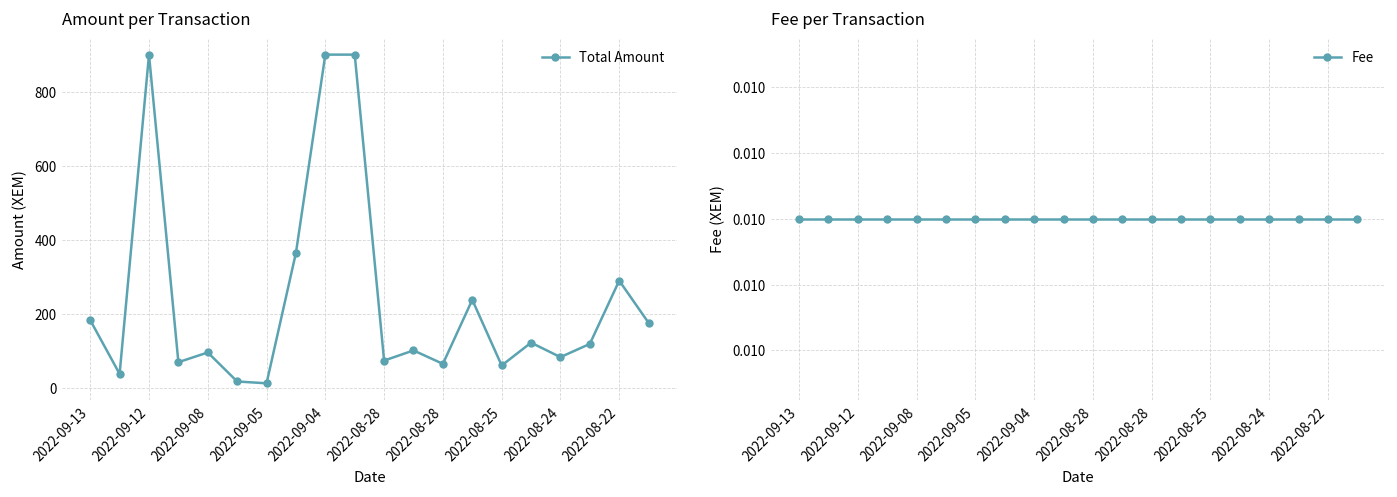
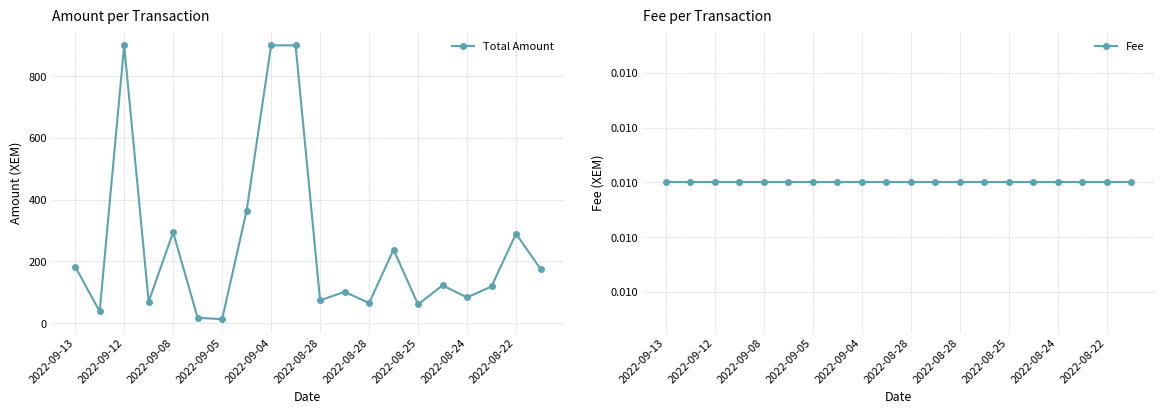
  {
    "Amount per Transaction": {
      "2022-09-12": 900,
-     "2022-09-08": 100,
+     "2022-09-08": 290,
      "2022-09-04": 900,
      "2022-08-25": 60
    }
  }
